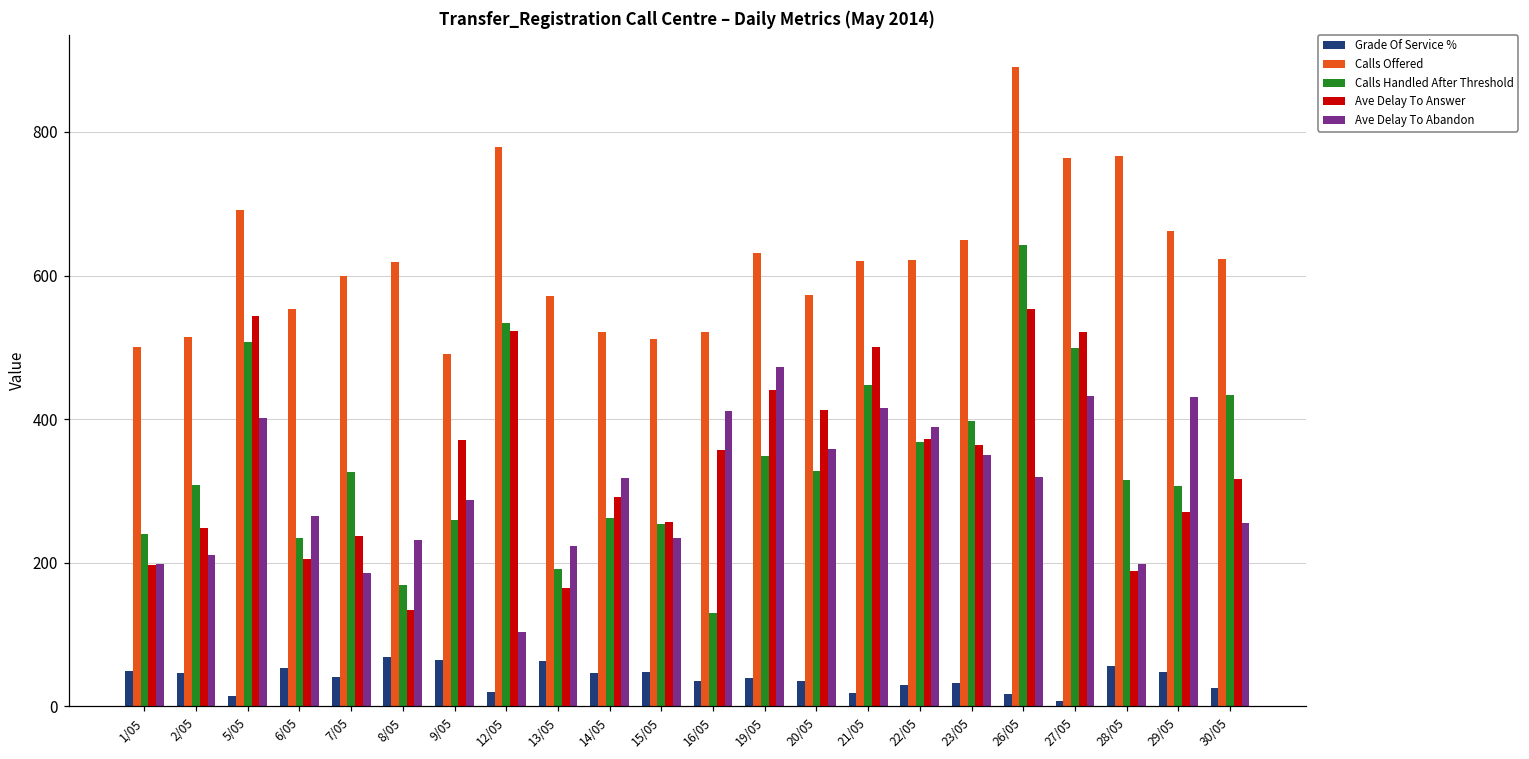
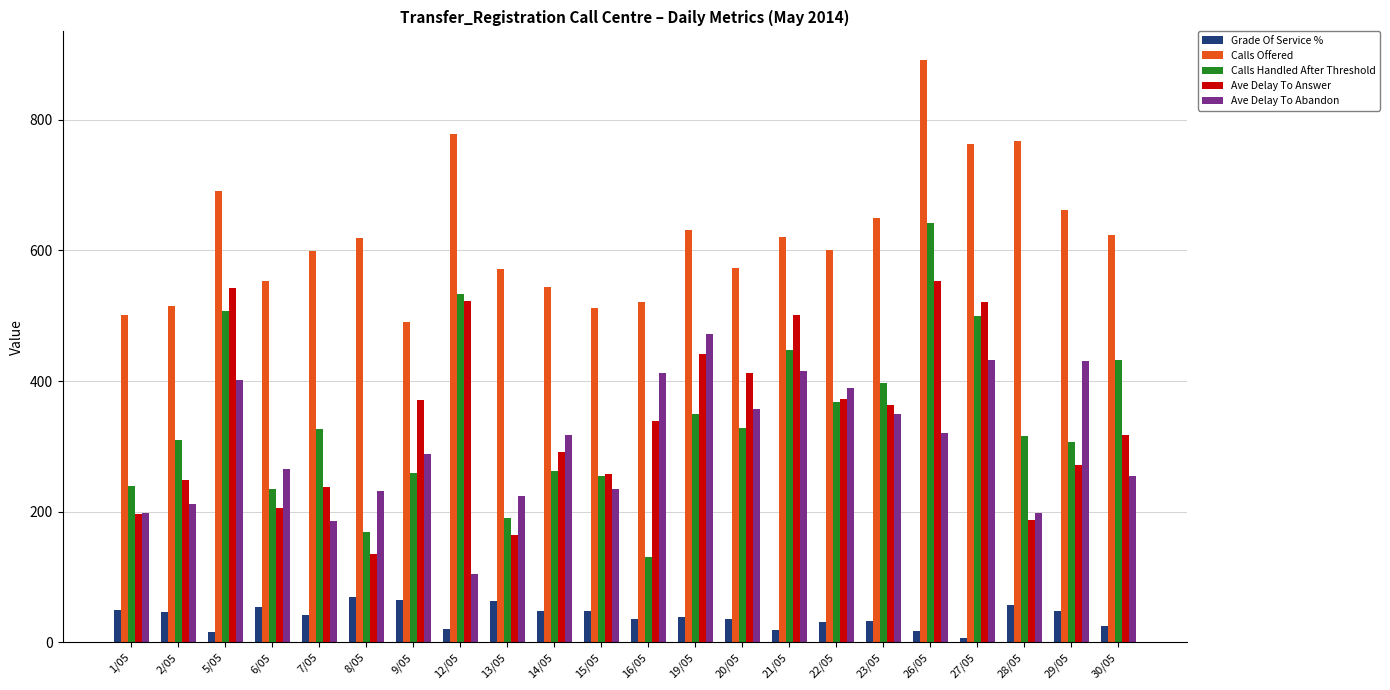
  {
    "Grade Of Service %": {
      "1/05": 50,
      "2/05": 50,
      "5/05": 20,
      "6/05": 50,
      "7/05": 40,
      "8/05": 70,
      "9/05": 70,
      "12/05": 20,
      "13/05": 60,
      "14/05": 50,
      "15/05": 50,
      "16/05": 40,
      "19/05": 40,
      "20/05": 40,
      "21/05": 20,
      "22/05": 30,
      "23/05": 30,
      "26/05": 20,
      "27/05": 10,
      "28/05": 60,
      "29/05": 50,
      "30/05": 30
    },
    "Calls Offered": {
      "1/05": 500,
      "2/05": 520,
      "5/05": 690,
      "6/05": 550,
      "7/05": 600,
      "8/05": 620,
      "9/05": 490,
      "12/05": 780,
      "13/05": 570,
-     "14/05": 520,
+     "14/05": 540,
      "15/05": 510,
      "16/05": 520,
      "19/05": 630,
      "20/05": 570,
      "21/05": 620,
-     "22/05": 620,
+     "22/05": 600,
      "23/05": 650,
      "26/05": 890,
      "27/05": 760,
      "28/05": 770,
      "29/05": 660,
      "30/05": 620
    },
    "Calls Handled After Threshold": {
      "1/05": 240,
      "2/05": 310,
      "5/05": 510,
      "6/05": 230,
      "7/05": 330,
      "8/05": 170,
      "9/05": 260,
      "12/05": 530,
      "13/05": 190,
      "14/05": 260,
      "15/05": 250,
      "16/05": 130,
      "19/05": 350,
      "20/05": 330,
      "21/05": 450,
      "22/05": 370,
      "23/05": 400,
      "26/05": 640,
      "27/05": 500,
      "28/05": 320,
      "29/05": 310,
      "30/05": 430
    },
    "Ave Delay To Answer": {
      "1/05": 200,
      "2/05": 250,
      "5/05": 540,
      "6/05": 210,
      "7/05": 240,
      "8/05": 140,
      "9/05": 370,
      "12/05": 520,
      "13/05": 170,
      "14/05": 290,
      "15/05": 260,
-     "16/05": 360,
+     "16/05": 340,
      "19/05": 440,
      "20/05": 410,
      "21/05": 500,
      "22/05": 370,
      "23/05": 360,
      "26/05": 550,
      "27/05": 520,
      "28/05": 190,
      "29/05": 270,
      "30/05": 320
    },
    "Ave Delay To Abandon": {
      "1/05": 200,
      "2/05": 210,
      "5/05": 400,
      "6/05": 270,
      "7/05": 190,
      "8/05": 230,
      "9/05": 290,
      "12/05": 100,
      "13/05": 220,
      "14/05": 320,
      "15/05": 240,
      "16/05": 410,
      "19/05": 470,
      "20/05": 360,
      "21/05": 420,
      "22/05": 390,
      "23/05": 350,
      "26/05": 320,
      "27/05": 430,
      "28/05": 200,
      "29/05": 430,
      "30/05": 260
    }
  }
